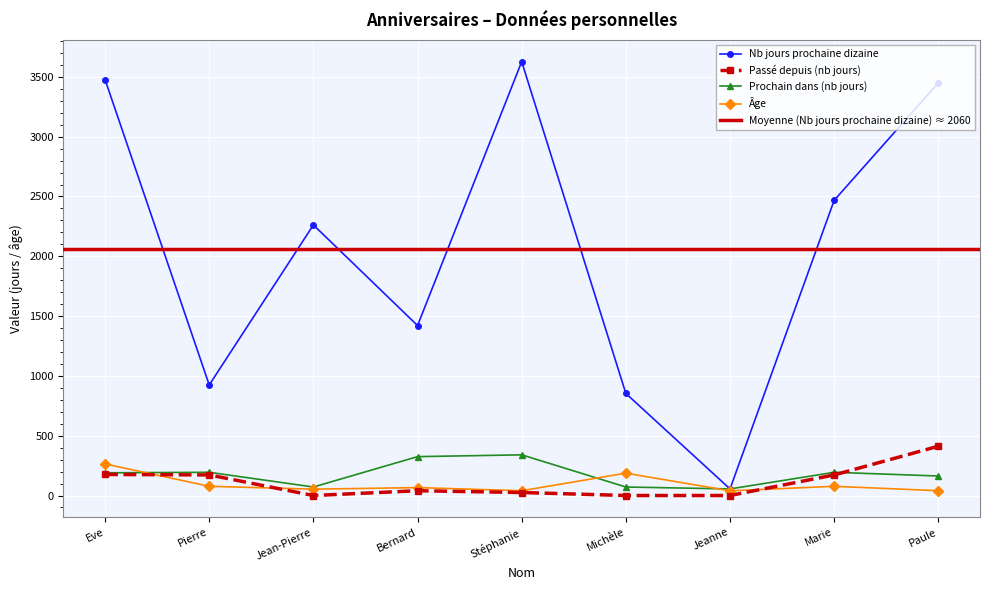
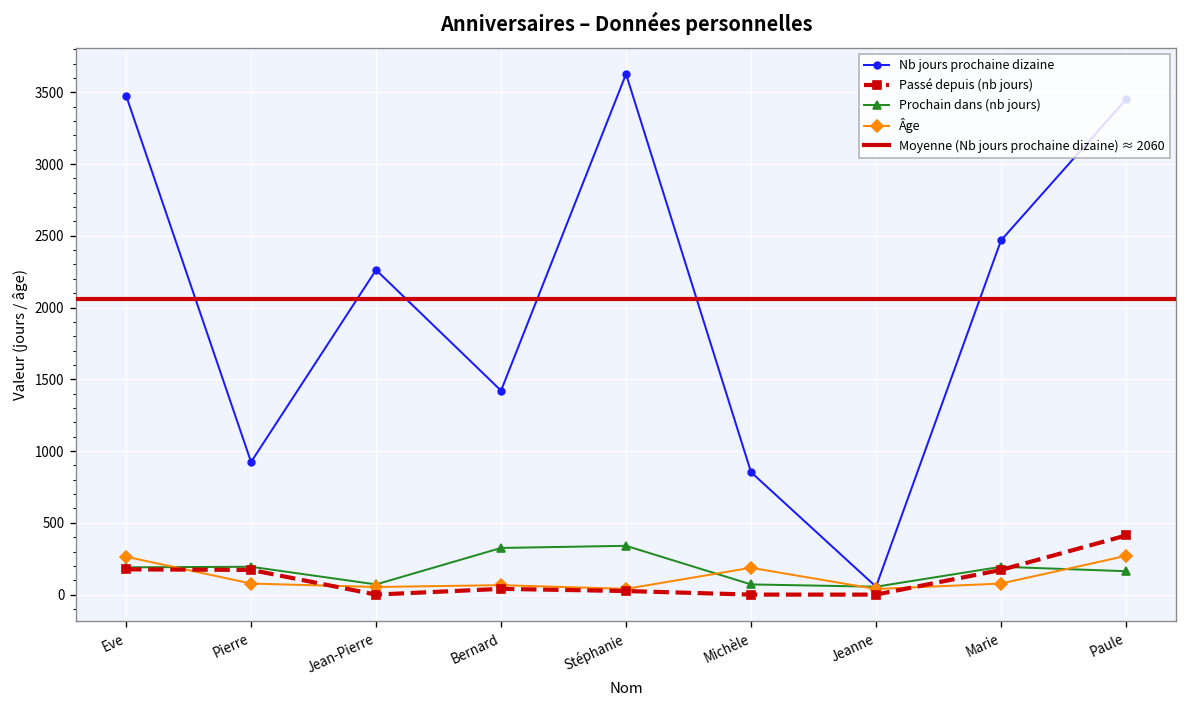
  {
    "Nb jours prochaine dizaine": {
      "Eve": 3480,
      "Pierre": 920,
      "Jean-Pierre": 2260,
      "Bernard": 1420,
      "Stéphanie": 3630,
      "Michèle": 850,
      "Marie": 2470
    },
    "Passé depuis (nb jours)": {
      "Pierre": 170,
      "Jean-Pierre": 0,
      "Bernard": 40,
      "Michèle": 0,
      "Jeanne": 0,
      "Marie": 170,
      "Paule": 410
    },
    "Prochain dans (nb jours)": {
      "Pierre": 190,
      "Bernard": 330,
      "Stéphanie": 340,
      "Michèle": 70,
      "Marie": 190,
      "Paule": 160
    },
    "Âge": {
      "Eve": 260,
      "Pierre": 80,
      "Bernard": 70,
      "Michèle": 190,
      "Marie": 80,
-     "Paule": 40
+     "Paule": 270
    }
  }
